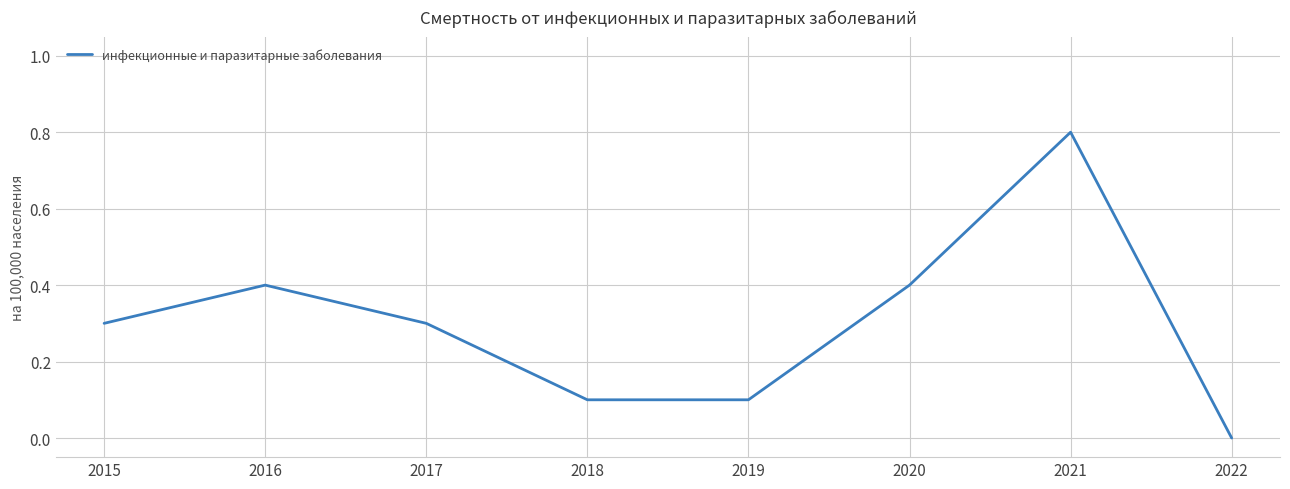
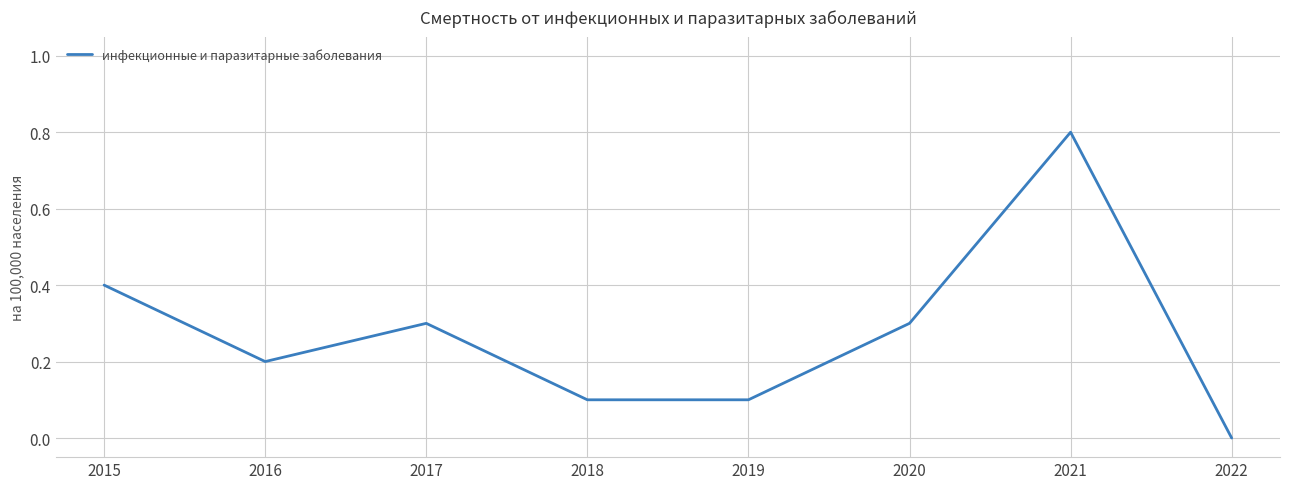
  {
-   "2015": 0.3,
-   "2016": 0.4,
+   "2015": 0.4,
+   "2016": 0.2,
    "2017": 0.3,
    "2018": 0.1,
    "2019": 0.1,
-   "2020": 0.4,
+   "2020": 0.3,
    "2021": 0.8,
    "2022": 0.0
  }
